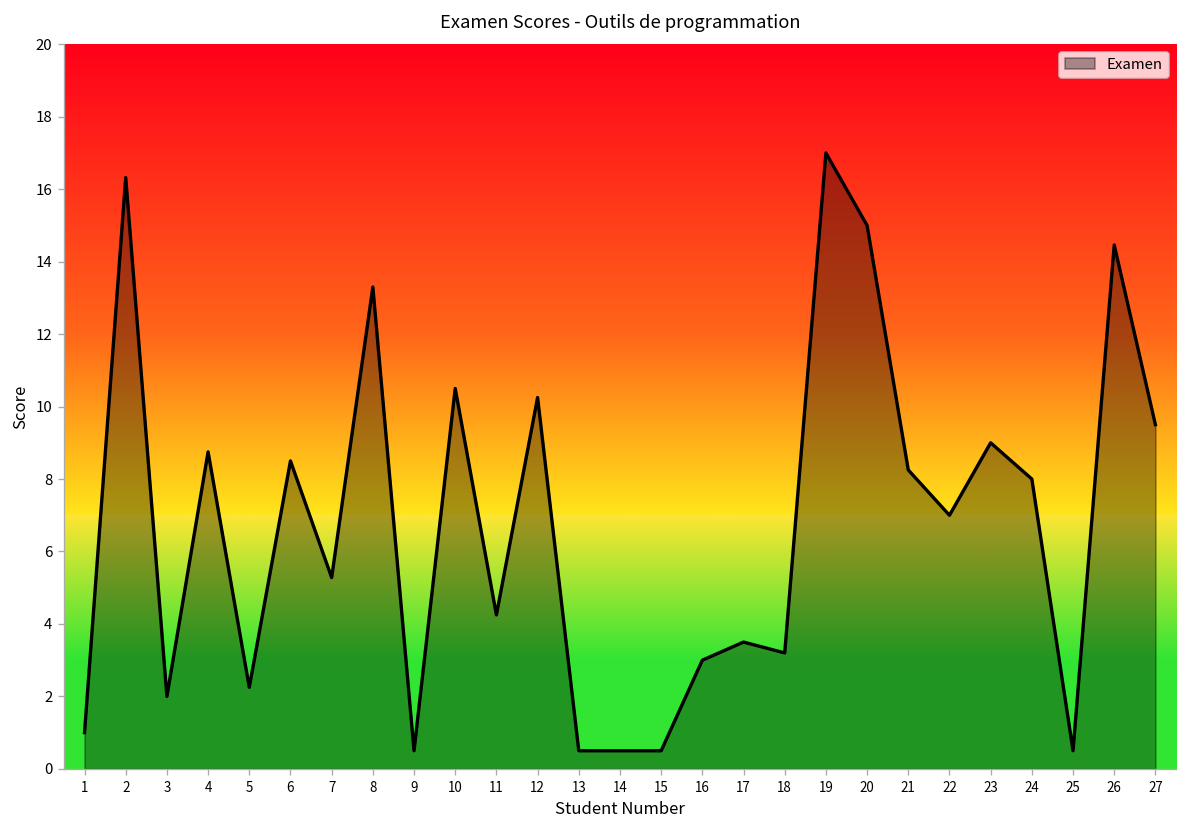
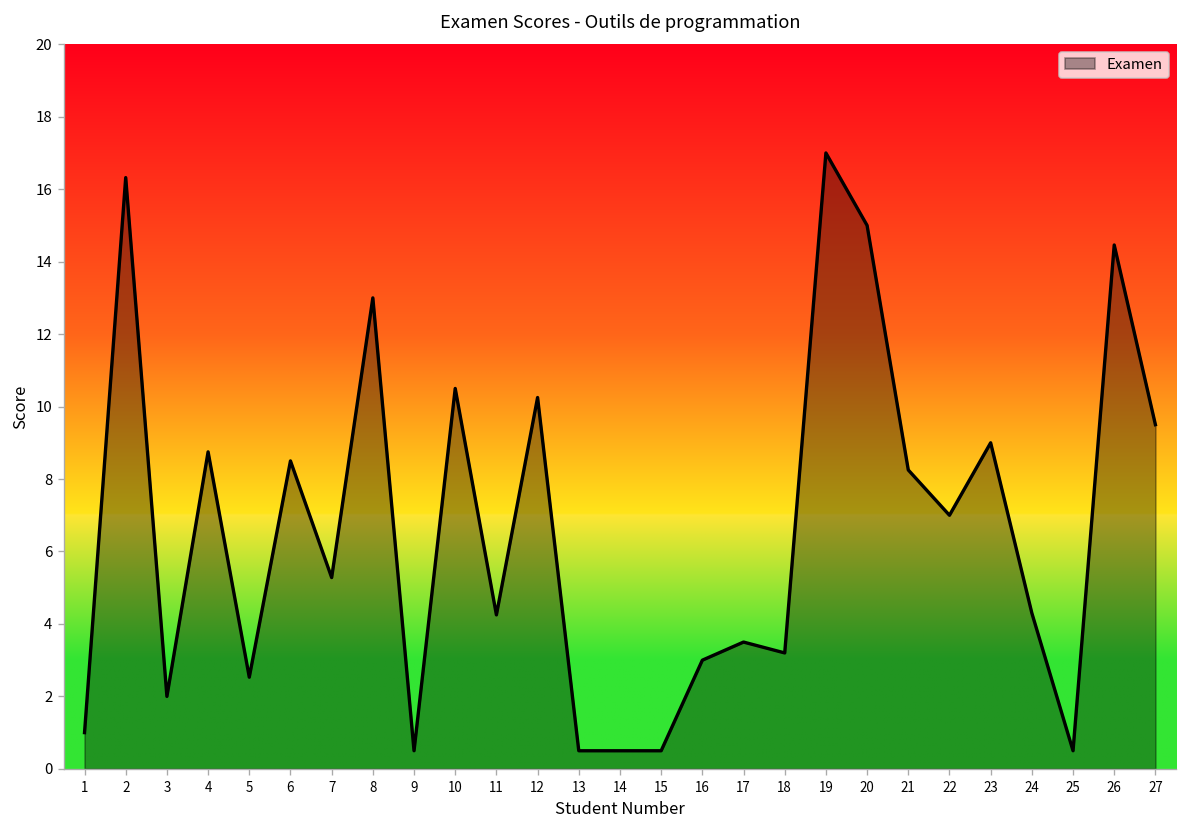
  {
    "1": 1.0,
    "2": 16.3,
    "3": 2.0,
    "4": 8.8,
-   "5": 2.3,
+   "5": 2.5,
    "6": 8.5,
    "7": 5.3,
-   "8": 13.3,
+   "8": 13.0,
    "9": 0.5,
    "10": 10.5,
    "11": 4.3,
    "12": 10.3,
    "13": 0.5,
    "14": 0.5,
    "15": 0.5,
    "16": 3.0,
    "17": 3.5,
    "18": 3.2,
    "19": 17.0,
    "20": 15.0,
    "21": 8.3,
    "22": 7.0,
    "23": 9.0,
-   "24": 8.0,
+   "24": 4.3,
    "25": 0.5,
    "26": 14.5,
    "27": 9.5
  }
